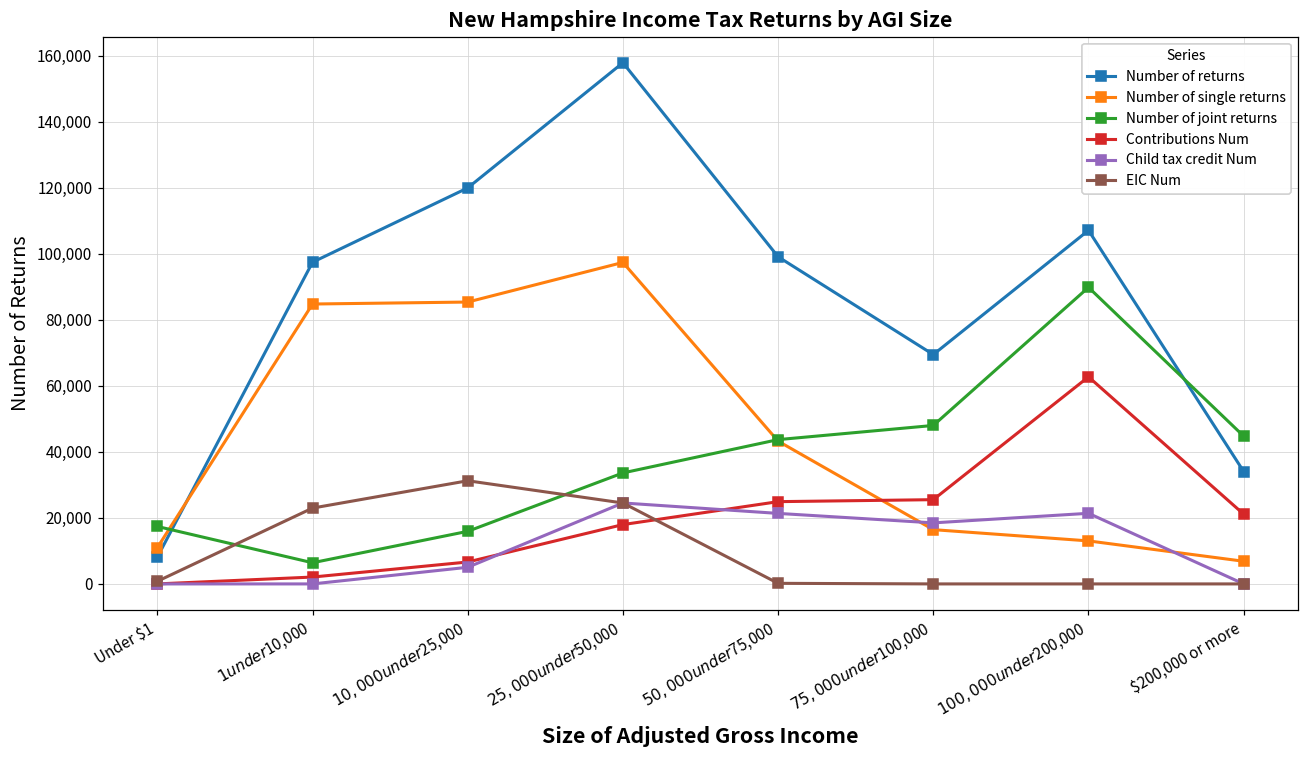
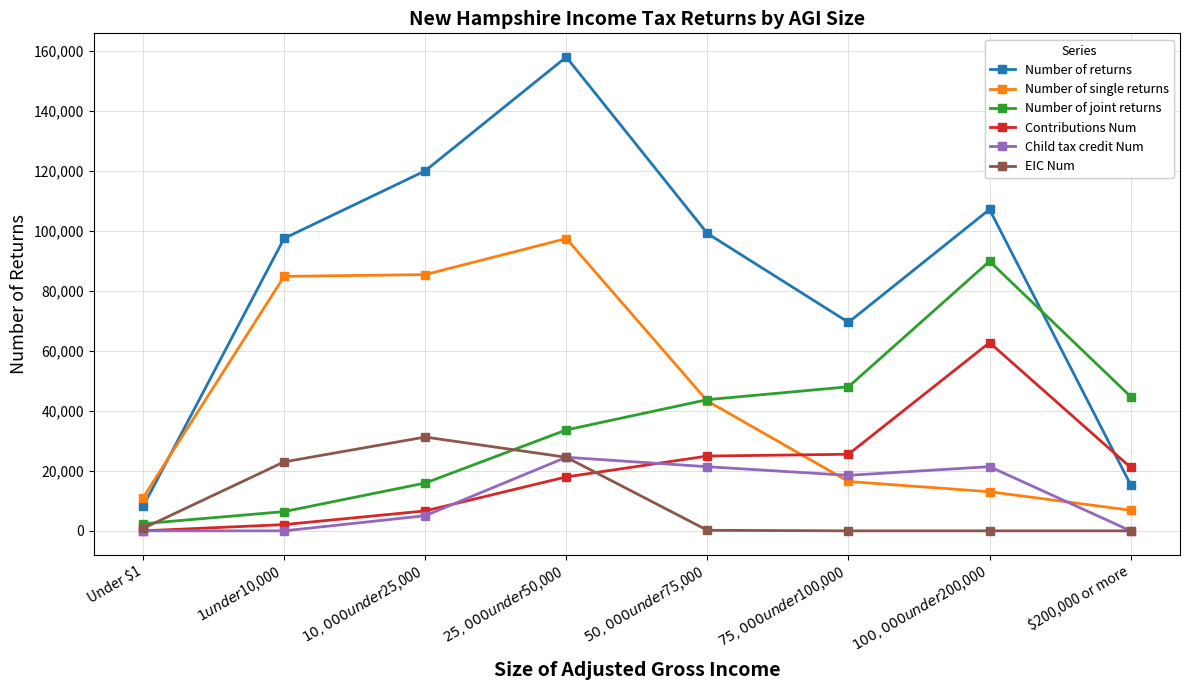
  {
    "Number of returns": {
      "Under $1": "8,000",
-     "$200,000 or more": "34,000"
+     "$200,000 or more": "15,000"
    },
    "Number of single returns": {
      "Under $1": "11,000",
      "$200,000 or more": "7,000"
    },
    "Number of joint returns": {
-     "Under $1": "17,000",
+     "Under $1": "2,000",
      "$200,000 or more": "45,000"
    },
    "Contributions Num": {
      "$200,000 or more": "21,000"
    }
  }
